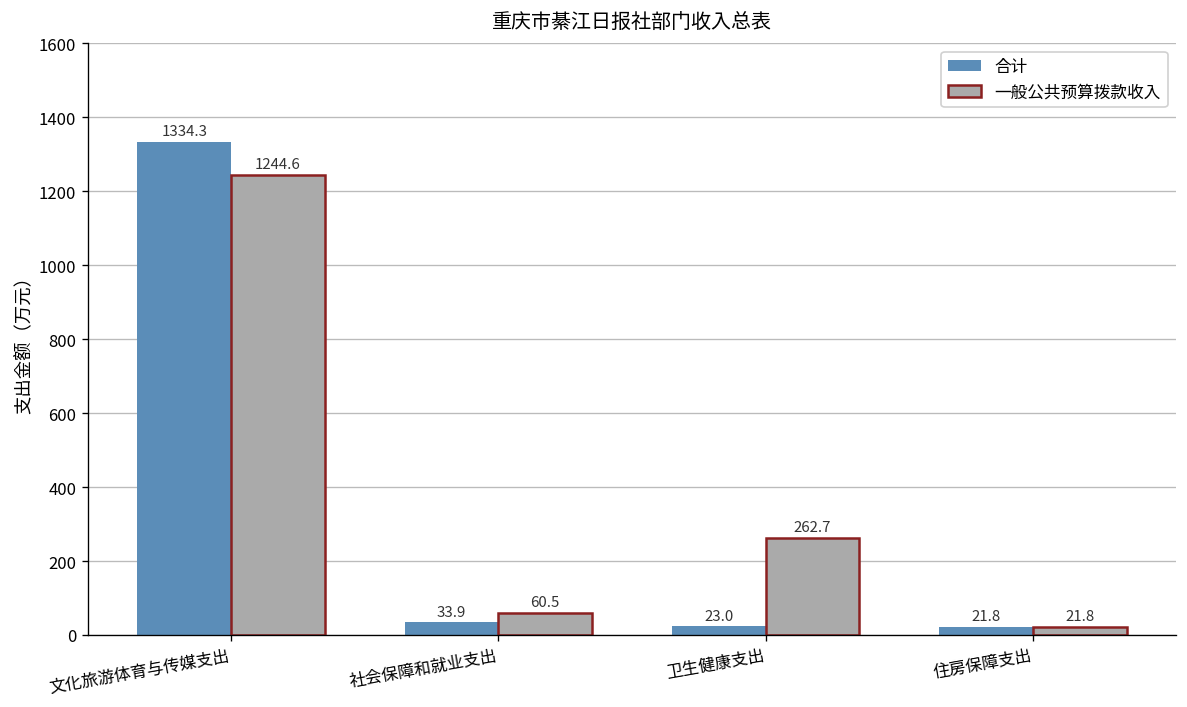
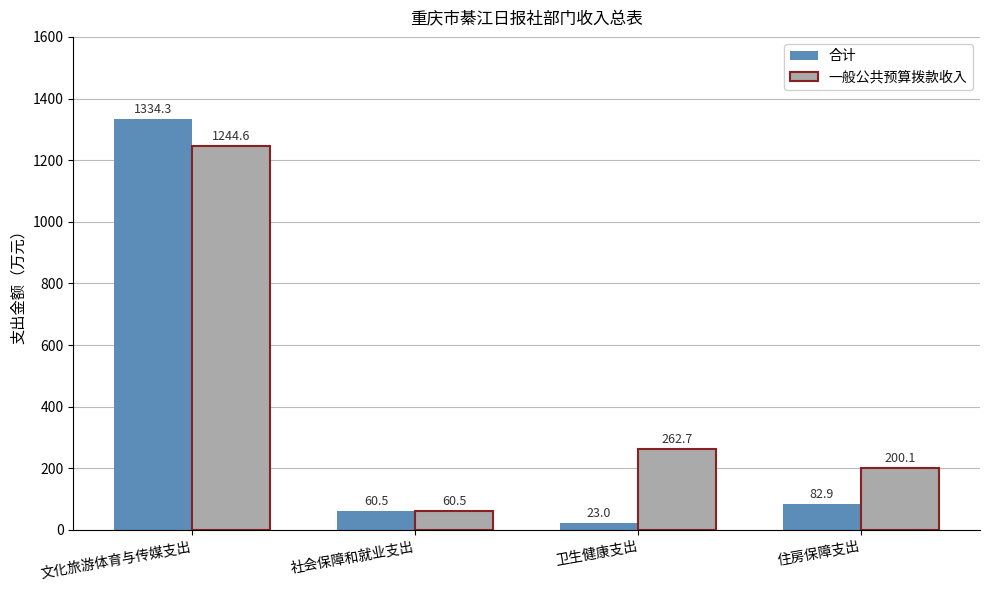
  {
    "合计": {
      "文化旅游体育与传媒支出": 1334.3,
-     "社会保障和就业支出": 33.9,
+     "社会保障和就业支出": 60.5,
      "卫生健康支出": 23.0,
-     "住房保障支出": 21.8
+     "住房保障支出": 82.9
    },
    "一般公共预算拨款收入": {
      "文化旅游体育与传媒支出": 1244.6,
      "社会保障和就业支出": 60.5,
      "卫生健康支出": 262.7,
-     "住房保障支出": 21.8
+     "住房保障支出": 200.1
    }
  }
